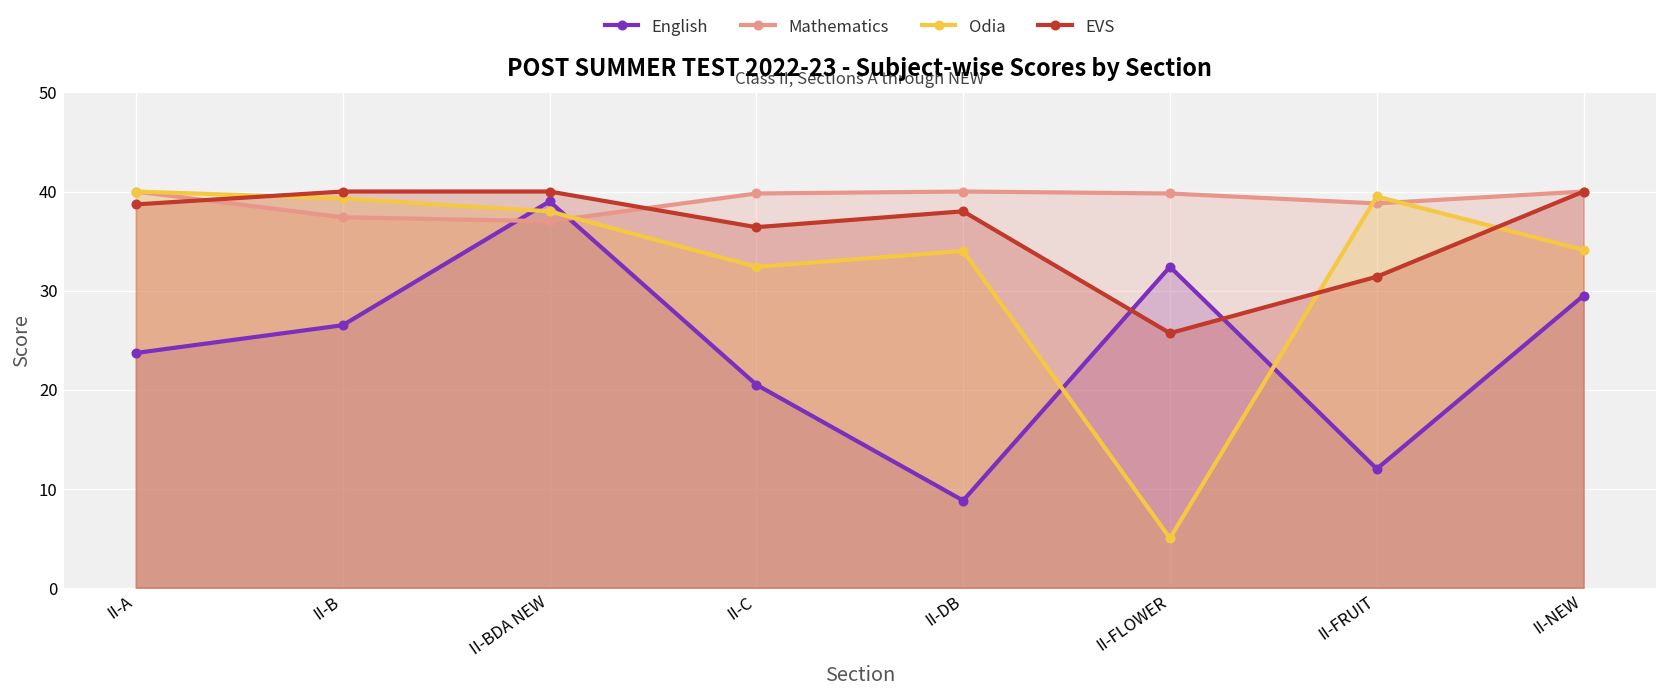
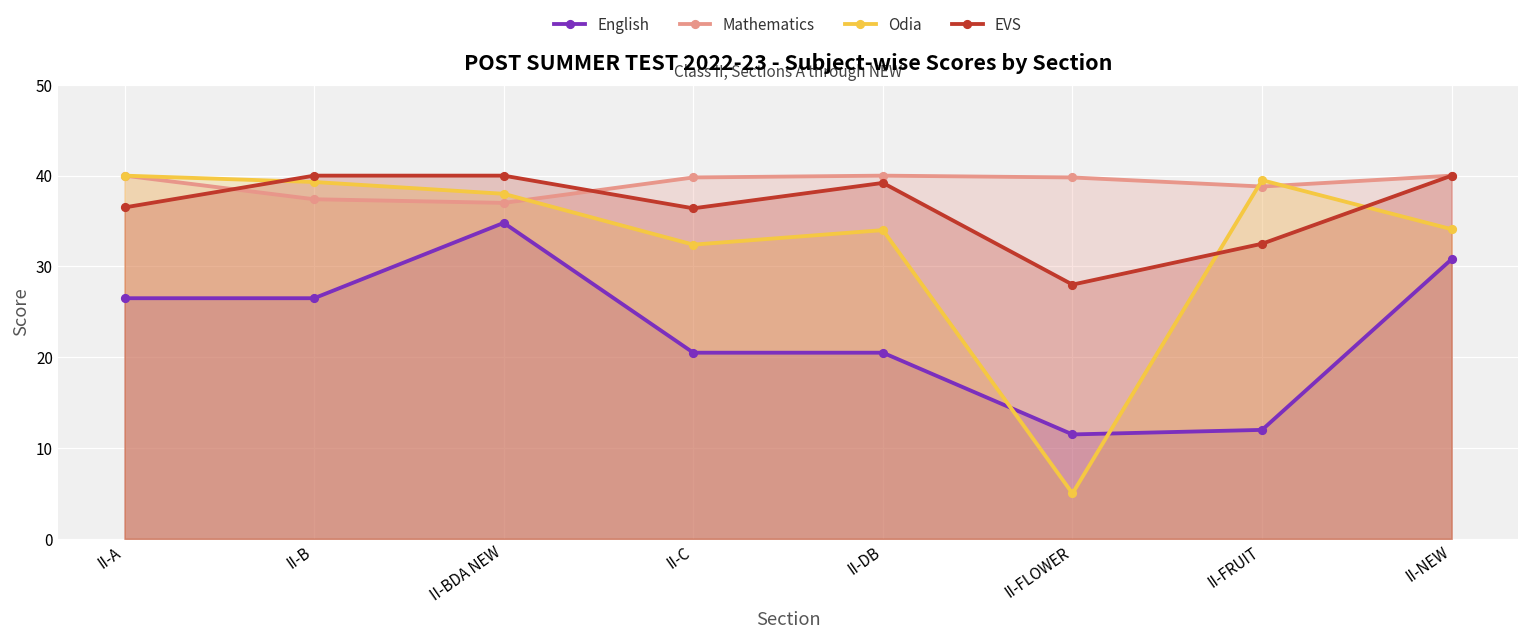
  {
    "English": {
-     "II-A": 24,
+     "II-A": 27,
      "II-B": 27,
-     "II-BDA NEW": 39,
+     "II-BDA NEW": 35,
      "II-C": 21,
-     "II-DB": 9,
-     "II-FLOWER": 32,
+     "II-DB": 21,
+     "II-FLOWER": 12,
      "II-FRUIT": 12,
-     "II-NEW": 30
+     "II-NEW": 31
    },
    "Mathematics": {
      "II-B": 37,
      "II-BDA NEW": 37,
      "II-C": 40,
      "II-DB": 40,
      "II-FLOWER": 40,
      "II-FRUIT": 39
    },
    "Odia": {
      "II-B": 39,
      "II-BDA NEW": 38,
      "II-C": 32,
      "II-DB": 34,
      "II-FLOWER": 5,
      "II-FRUIT": 40,
      "II-NEW": 34
    },
    "EVS": {
-     "II-A": 39,
+     "II-A": 37,
      "II-B": 40,
      "II-BDA NEW": 40,
      "II-C": 36,
-     "II-DB": 38,
-     "II-FLOWER": 26,
-     "II-FRUIT": 31
+     "II-DB": 39,
+     "II-FLOWER": 28,
+     "II-FRUIT": 33
    }
  }
